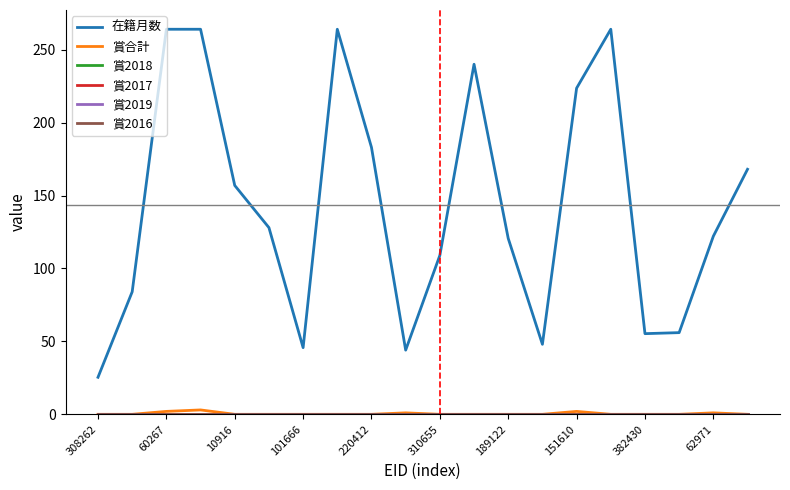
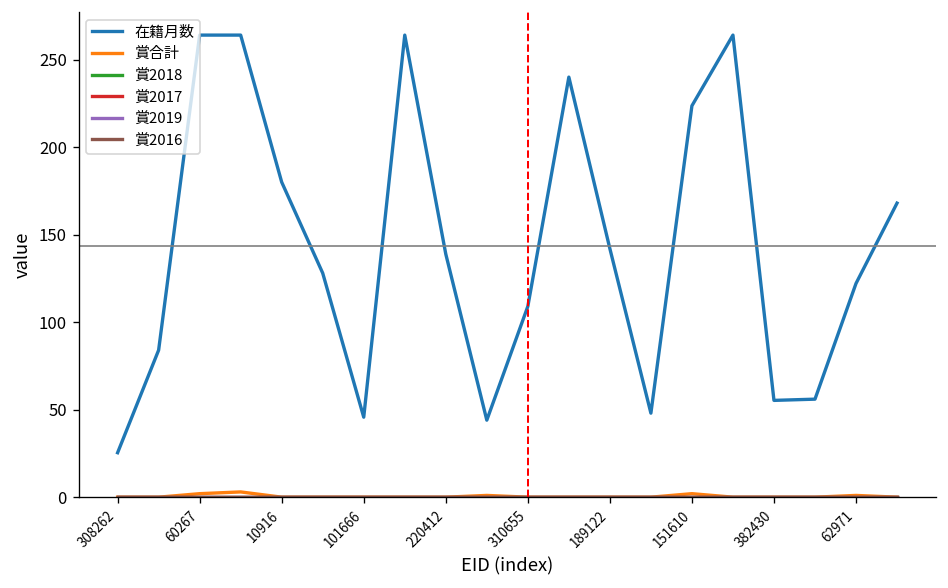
  {
    "在籍月数": {
      "308262": 25,
-     "10916": 157,
+     "10916": 180,
      "101666": 46,
-     "220412": 183,
+     "220412": 139,
      "310655": 109,
-     "189122": 121,
+     "189122": 142,
      "151610": 224,
      "382430": 55,
      "62971": 122
    },
    "賞合計": {
      "60267": 2,
      "151610": 2
    },
    "賞2016": {
      "60267": 0,
      "151610": 0
    }
  }
